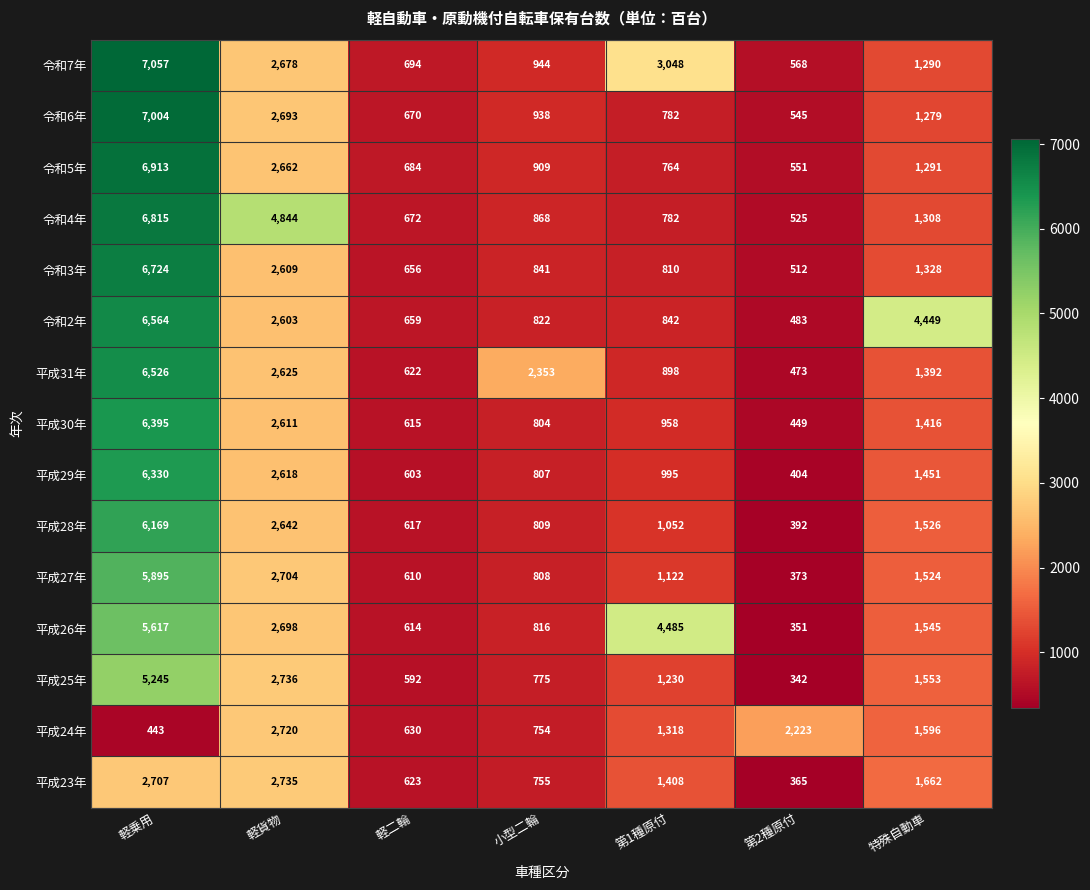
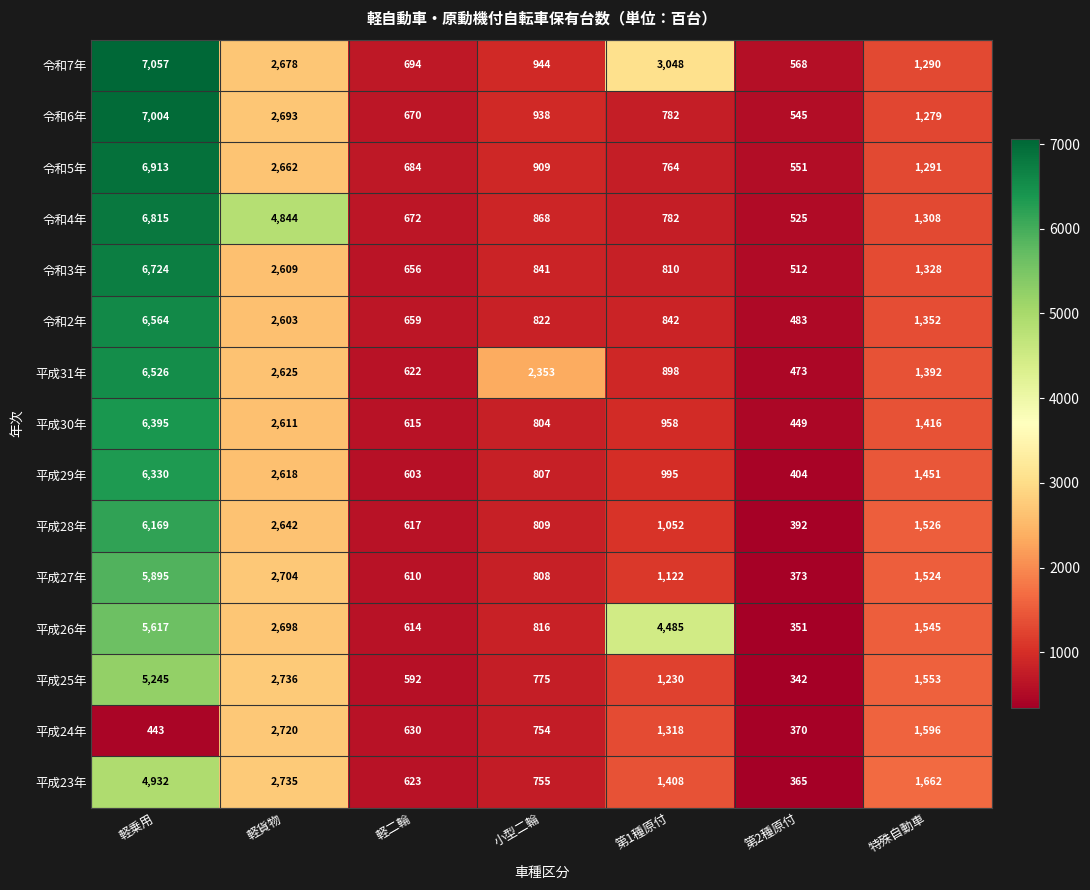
  {
    "令和7年": {
      "軽乗用": "7,057",
      "軽貨物": "2,678",
      "軽二輪": "694",
      "小型二輪": "944",
      "第1種原付": "3,048",
      "第2種原付": "568",
      "特殊自動車": "1,290"
    },
    "令和6年": {
      "軽乗用": "7,004",
      "軽貨物": "2,693",
      "軽二輪": "670",
      "小型二輪": "938",
      "第1種原付": "782",
      "第2種原付": "545",
      "特殊自動車": "1,279"
    },
    "令和5年": {
      "軽乗用": "6,913",
      "軽貨物": "2,662",
      "軽二輪": "684",
      "小型二輪": "909",
      "第1種原付": "764",
      "第2種原付": "551",
      "特殊自動車": "1,291"
    },
    "令和4年": {
      "軽乗用": "6,815",
      "軽貨物": "4,844",
      "軽二輪": "672",
      "小型二輪": "868",
      "第1種原付": "782",
      "第2種原付": "525",
      "特殊自動車": "1,308"
    },
    "令和3年": {
      "軽乗用": "6,724",
      "軽貨物": "2,609",
      "軽二輪": "656",
      "小型二輪": "841",
      "第1種原付": "810",
      "第2種原付": "512",
      "特殊自動車": "1,328"
    },
    "令和2年": {
      "軽乗用": "6,564",
      "軽貨物": "2,603",
      "軽二輪": "659",
      "小型二輪": "822",
      "第1種原付": "842",
      "第2種原付": "483",
-     "特殊自動車": "4,449"
+     "特殊自動車": "1,352"
    },
    "平成31年": {
      "軽乗用": "6,526",
      "軽貨物": "2,625",
      "軽二輪": "622",
      "小型二輪": "2,353",
      "第1種原付": "898",
      "第2種原付": "473",
      "特殊自動車": "1,392"
    },
    "平成30年": {
      "軽乗用": "6,395",
      "軽貨物": "2,611",
      "軽二輪": "615",
      "小型二輪": "804",
      "第1種原付": "958",
      "第2種原付": "449",
      "特殊自動車": "1,416"
    },
    "平成29年": {
      "軽乗用": "6,330",
      "軽貨物": "2,618",
      "軽二輪": "603",
      "小型二輪": "807",
      "第1種原付": "995",
      "第2種原付": "404",
      "特殊自動車": "1,451"
    },
    "平成28年": {
      "軽乗用": "6,169",
      "軽貨物": "2,642",
      "軽二輪": "617",
      "小型二輪": "809",
      "第1種原付": "1,052",
      "第2種原付": "392",
      "特殊自動車": "1,526"
    },
    "平成27年": {
      "軽乗用": "5,895",
      "軽貨物": "2,704",
      "軽二輪": "610",
      "小型二輪": "808",
      "第1種原付": "1,122",
      "第2種原付": "373",
      "特殊自動車": "1,524"
    },
    "平成26年": {
      "軽乗用": "5,617",
      "軽貨物": "2,698",
      "軽二輪": "614",
      "小型二輪": "816",
      "第1種原付": "4,485",
      "第2種原付": "351",
      "特殊自動車": "1,545"
    },
    "平成25年": {
      "軽乗用": "5,245",
      "軽貨物": "2,736",
      "軽二輪": "592",
      "小型二輪": "775",
      "第1種原付": "1,230",
      "第2種原付": "342",
      "特殊自動車": "1,553"
    },
    "平成24年": {
      "軽乗用": "443",
      "軽貨物": "2,720",
      "軽二輪": "630",
      "小型二輪": "754",
      "第1種原付": "1,318",
-     "第2種原付": "2,223",
+     "第2種原付": "370",
      "特殊自動車": "1,596"
    },
    "平成23年": {
-     "軽乗用": "2,707",
+     "軽乗用": "4,932",
      "軽貨物": "2,735",
      "軽二輪": "623",
      "小型二輪": "755",
      "第1種原付": "1,408",
      "第2種原付": "365",
      "特殊自動車": "1,662"
    }
  }
